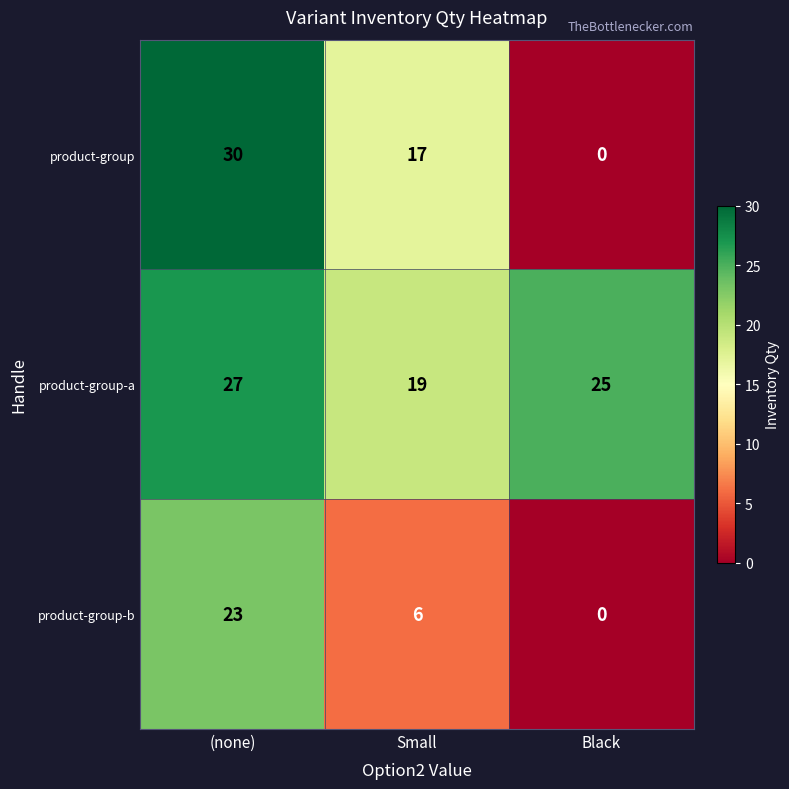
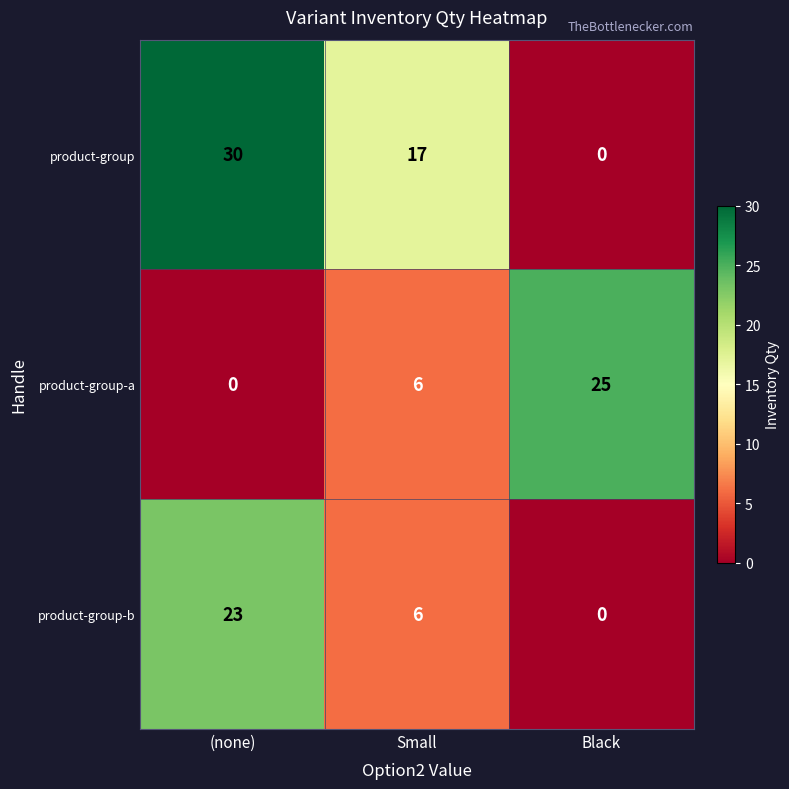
  {
    "product-group": {
      "(none)": 30,
      "Small": 17,
      "Black": 0
    },
    "product-group-a": {
-     "(none)": 27,
-     "Small": 19,
+     "(none)": 0,
+     "Small": 6,
      "Black": 25
    },
    "product-group-b": {
      "(none)": 23,
      "Small": 6,
      "Black": 0
    }
  }
